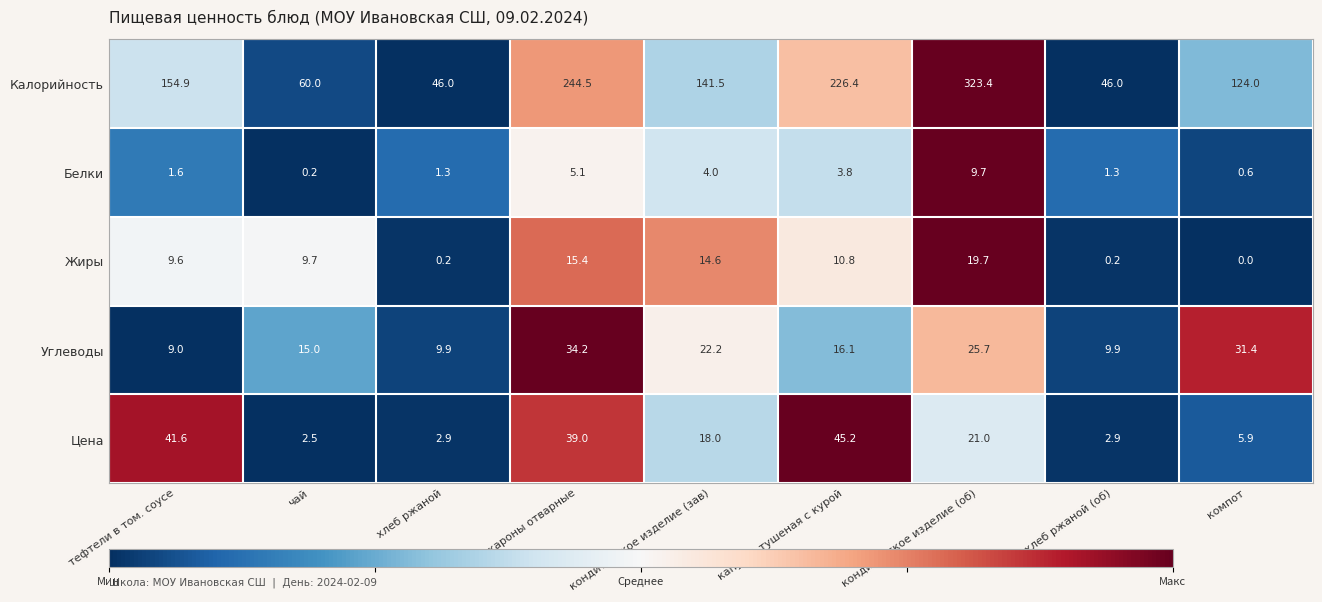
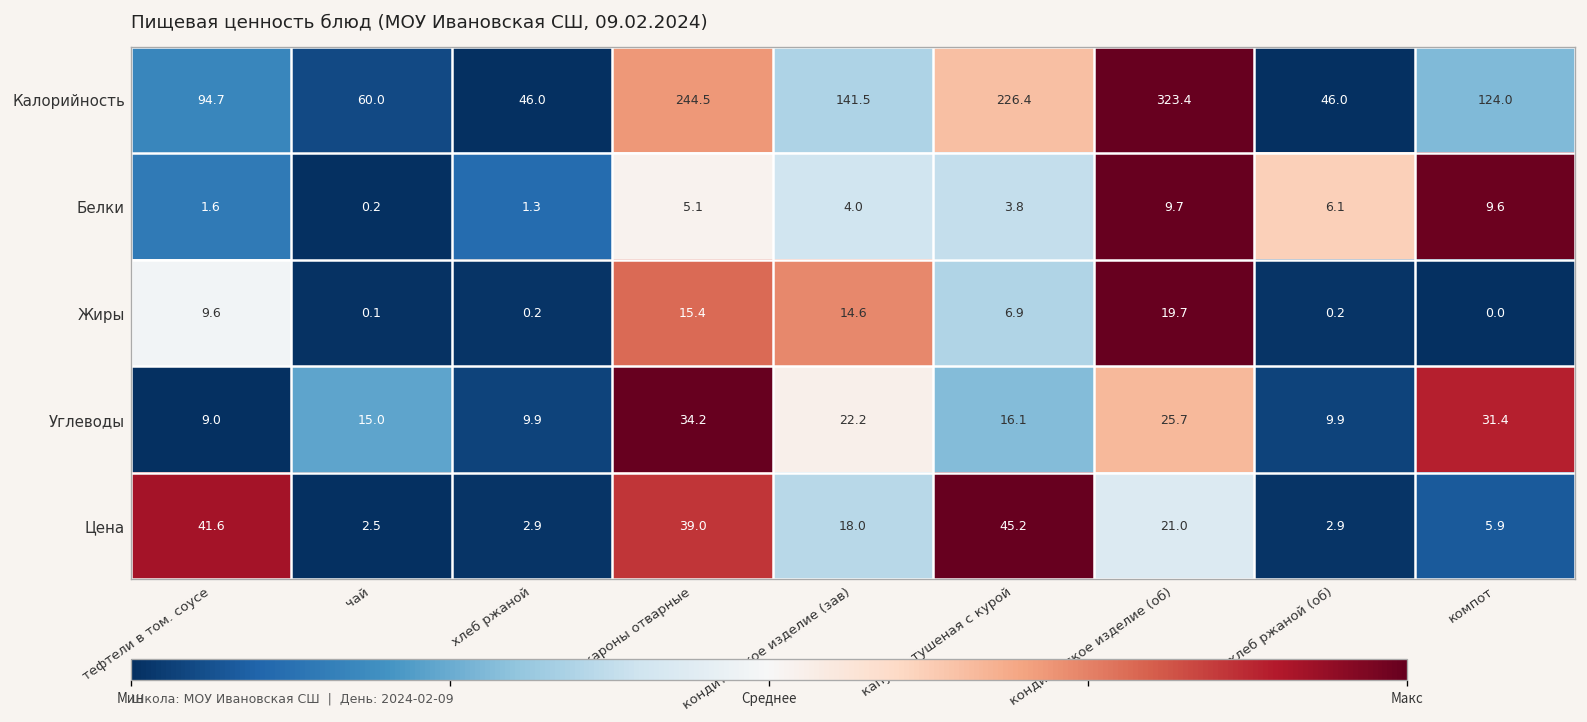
  {
    "Калорийность": {
-     "тефтели в том. соусе": 154.9,
+     "тефтели в том. соусе": 94.7,
      "чай": 60.0,
      "хлеб ржаной": 46.0,
      "макароны отварные": 244.5,
      "кондитерское изделие (зав)": 141.5,
      "капуста тушеная с курой": 226.4,
      "кондитерское изделие (об)": 323.4,
      "хлеб ржаной (об)": 46.0,
      "компот": 124.0
    },
    "Белки": {
      "тефтели в том. соусе": 1.6,
      "чай": 0.2,
      "хлеб ржаной": 1.3,
      "макароны отварные": 5.1,
      "кондитерское изделие (зав)": 4.0,
      "капуста тушеная с курой": 3.8,
      "кондитерское изделие (об)": 9.7,
-     "хлеб ржаной (об)": 1.3,
-     "компот": 0.6
+     "хлеб ржаной (об)": 6.1,
+     "компот": 9.6
    },
    "Жиры": {
      "тефтели в том. соусе": 9.6,
-     "чай": 9.7,
+     "чай": 0.1,
      "хлеб ржаной": 0.2,
      "макароны отварные": 15.4,
      "кондитерское изделие (зав)": 14.6,
-     "капуста тушеная с курой": 10.8,
+     "капуста тушеная с курой": 6.9,
      "кондитерское изделие (об)": 19.7,
      "хлеб ржаной (об)": 0.2,
      "компот": 0.0
    },
    "Углеводы": {
      "тефтели в том. соусе": 9.0,
      "чай": 15.0,
      "хлеб ржаной": 9.9,
      "макароны отварные": 34.2,
      "кондитерское изделие (зав)": 22.2,
      "капуста тушеная с курой": 16.1,
      "кондитерское изделие (об)": 25.7,
      "хлеб ржаной (об)": 9.9,
      "компот": 31.4
    },
    "Цена": {
      "тефтели в том. соусе": 41.6,
      "чай": 2.5,
      "хлеб ржаной": 2.9,
      "макароны отварные": 39.0,
      "кондитерское изделие (зав)": 18.0,
      "капуста тушеная с курой": 45.2,
      "кондитерское изделие (об)": 21.0,
      "хлеб ржаной (об)": 2.9,
      "компот": 5.9
    }
  }
